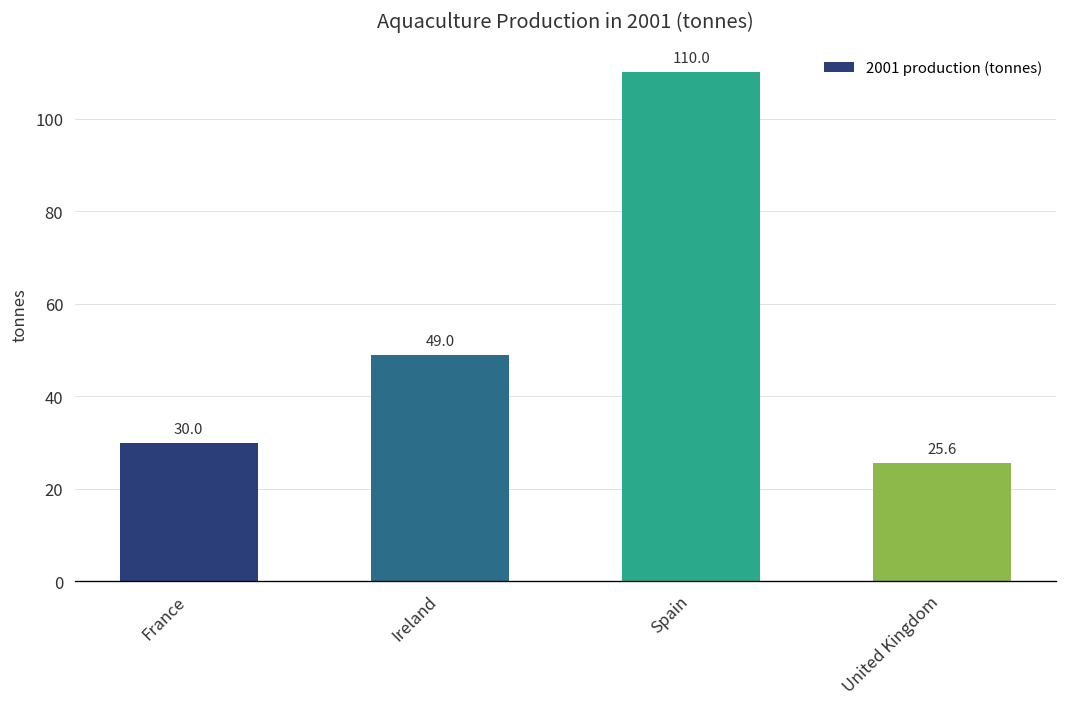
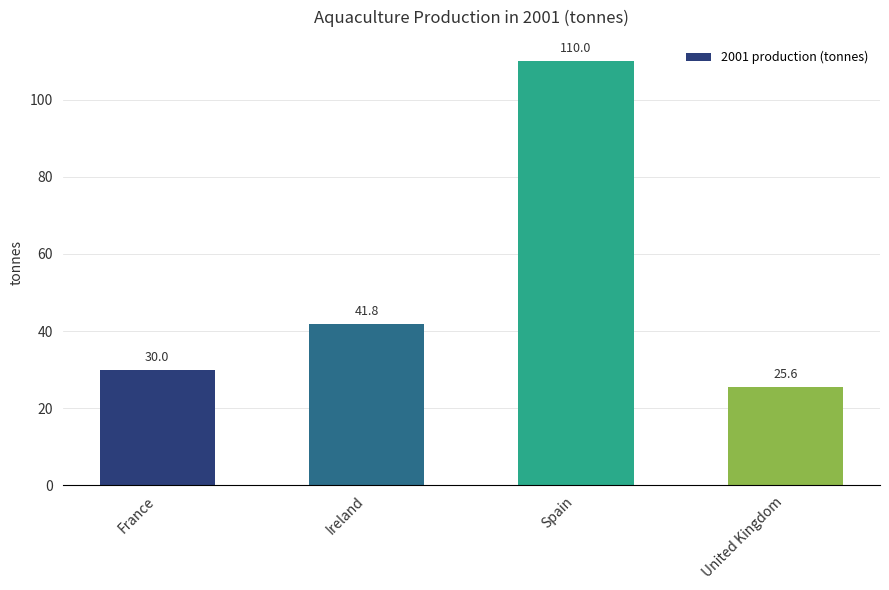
  {
    "France": 30.0,
-   "Ireland": 49.0,
+   "Ireland": 41.8,
    "Spain": 110.0,
    "United Kingdom": 25.6
  }
